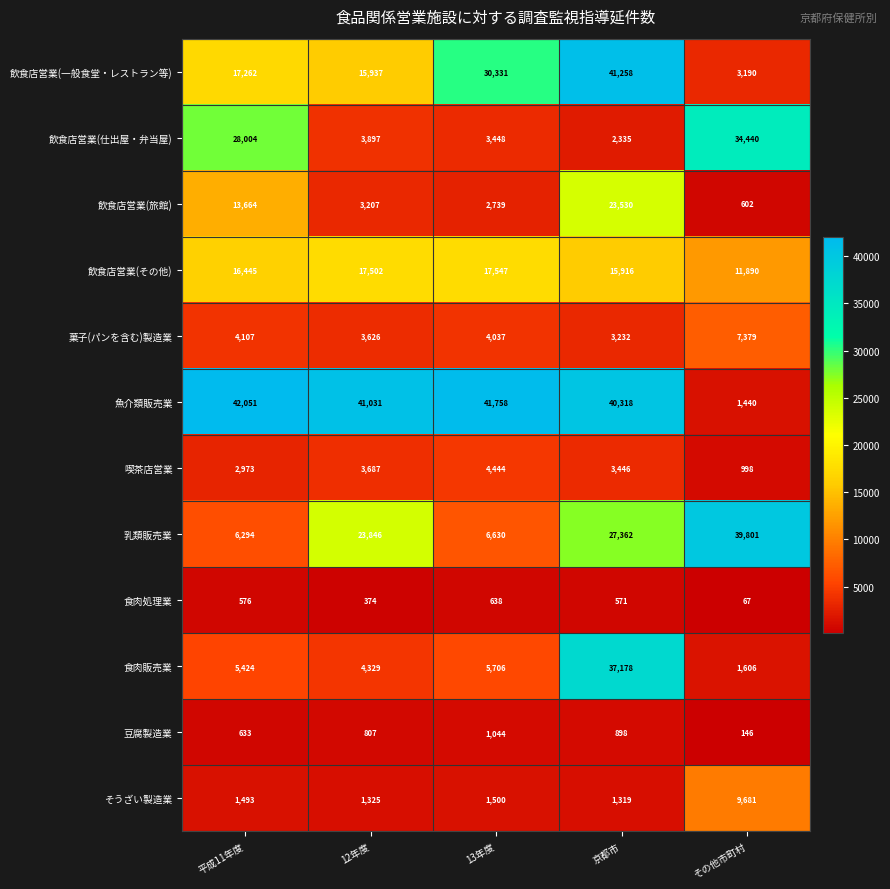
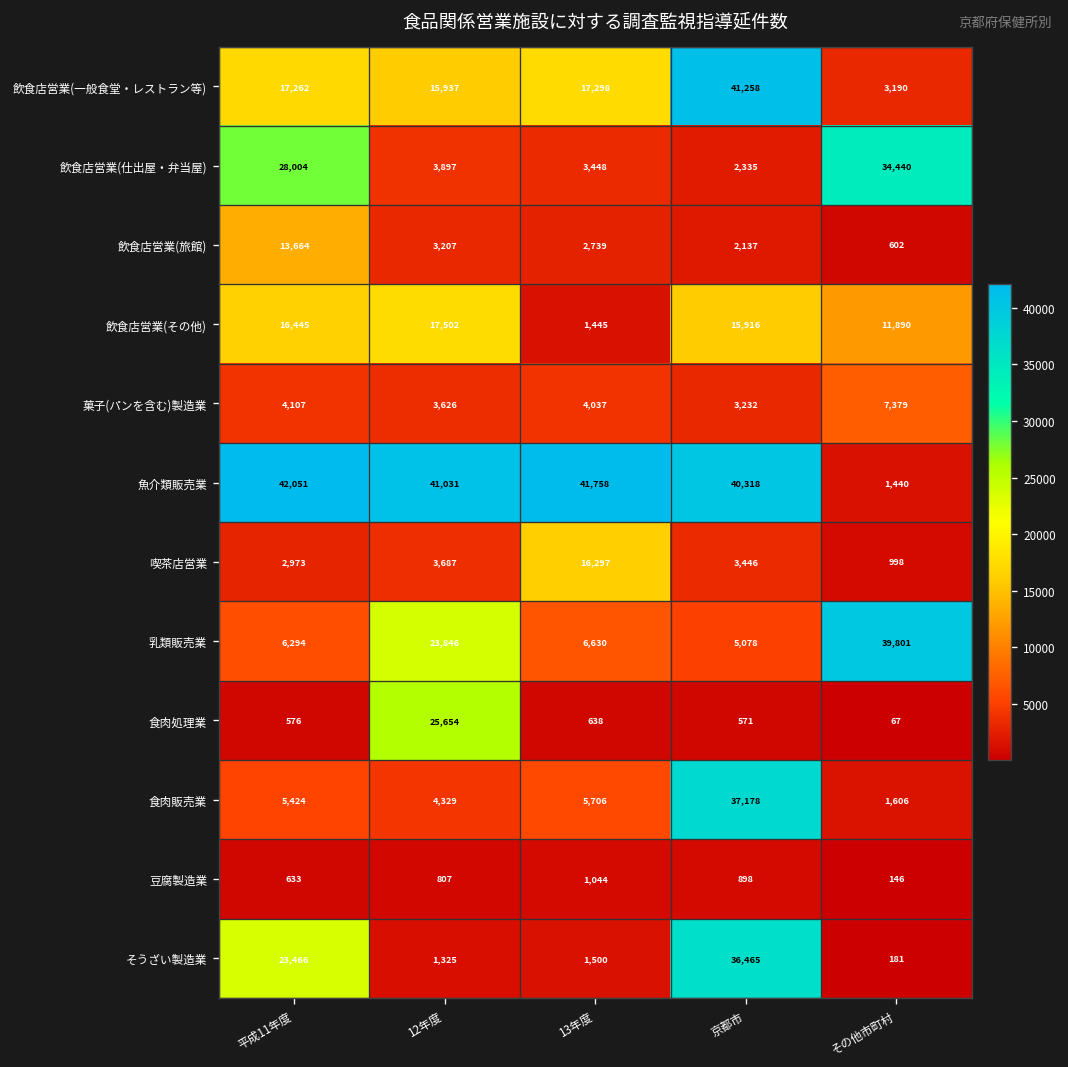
  {
    "飲食店営業(一般食堂・レストラン等)": {
      "平成11年度": "17,262",
      "12年度": "15,937",
-     "13年度": "30,331",
+     "13年度": "17,298",
      "京都市": "41,258",
      "その他市町村": "3,190"
    },
    "飲食店営業(仕出屋・弁当屋)": {
      "平成11年度": "28,004",
      "12年度": "3,897",
      "13年度": "3,448",
      "京都市": "2,335",
      "その他市町村": "34,440"
    },
    "飲食店営業(旅館)": {
      "平成11年度": "13,664",
      "12年度": "3,207",
      "13年度": "2,739",
-     "京都市": "23,530",
+     "京都市": "2,137",
      "その他市町村": "602"
    },
    "飲食店営業(その他)": {
      "平成11年度": "16,445",
      "12年度": "17,502",
-     "13年度": "17,547",
+     "13年度": "1,445",
      "京都市": "15,916",
      "その他市町村": "11,890"
    },
    "菓子(パンを含む)製造業": {
      "平成11年度": "4,107",
      "12年度": "3,626",
      "13年度": "4,037",
      "京都市": "3,232",
      "その他市町村": "7,379"
    },
    "魚介類販売業": {
      "平成11年度": "42,051",
      "12年度": "41,031",
      "13年度": "41,758",
      "京都市": "40,318",
      "その他市町村": "1,440"
    },
    "喫茶店営業": {
      "平成11年度": "2,973",
      "12年度": "3,687",
-     "13年度": "4,444",
+     "13年度": "16,297",
      "京都市": "3,446",
      "その他市町村": "998"
    },
    "乳類販売業": {
      "平成11年度": "6,294",
      "12年度": "23,846",
      "13年度": "6,630",
-     "京都市": "27,362",
+     "京都市": "5,078",
      "その他市町村": "39,801"
    },
    "食肉処理業": {
      "平成11年度": "576",
-     "12年度": "374",
+     "12年度": "25,654",
      "13年度": "638",
      "京都市": "571",
      "その他市町村": "67"
    },
    "食肉販売業": {
      "平成11年度": "5,424",
      "12年度": "4,329",
      "13年度": "5,706",
      "京都市": "37,178",
      "その他市町村": "1,606"
    },
    "豆腐製造業": {
      "平成11年度": "633",
      "12年度": "807",
      "13年度": "1,044",
      "京都市": "898",
      "その他市町村": "146"
    },
    "そうざい製造業": {
-     "平成11年度": "1,493",
+     "平成11年度": "23,466",
      "12年度": "1,325",
      "13年度": "1,500",
-     "京都市": "1,319",
-     "その他市町村": "9,681"
+     "京都市": "36,465",
+     "その他市町村": "181"
    }
  }
